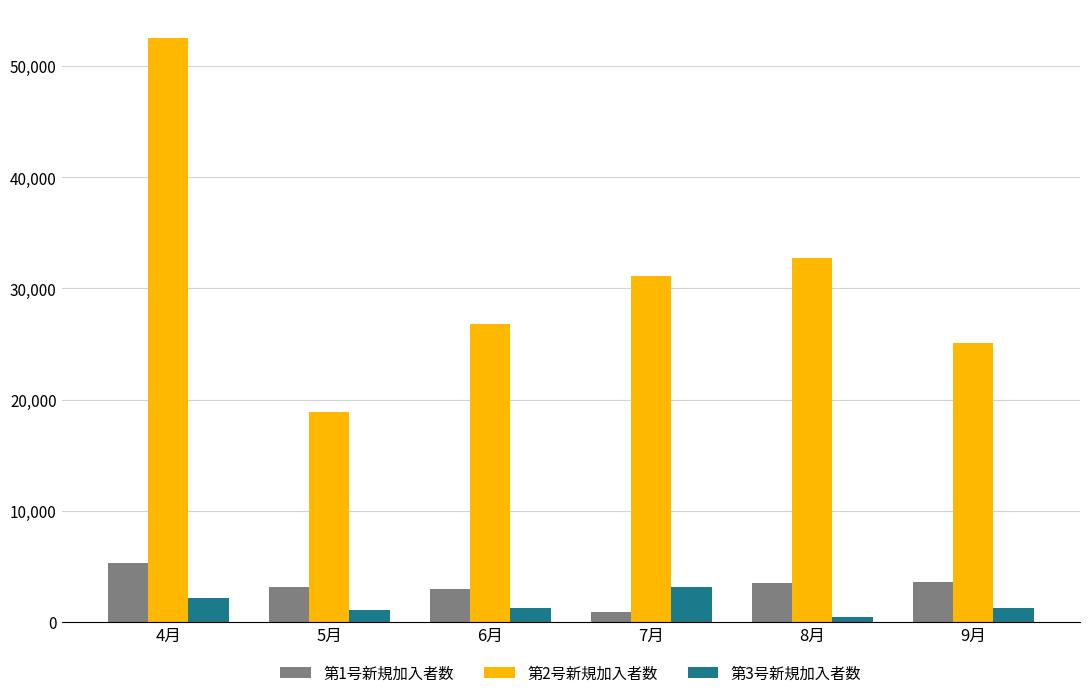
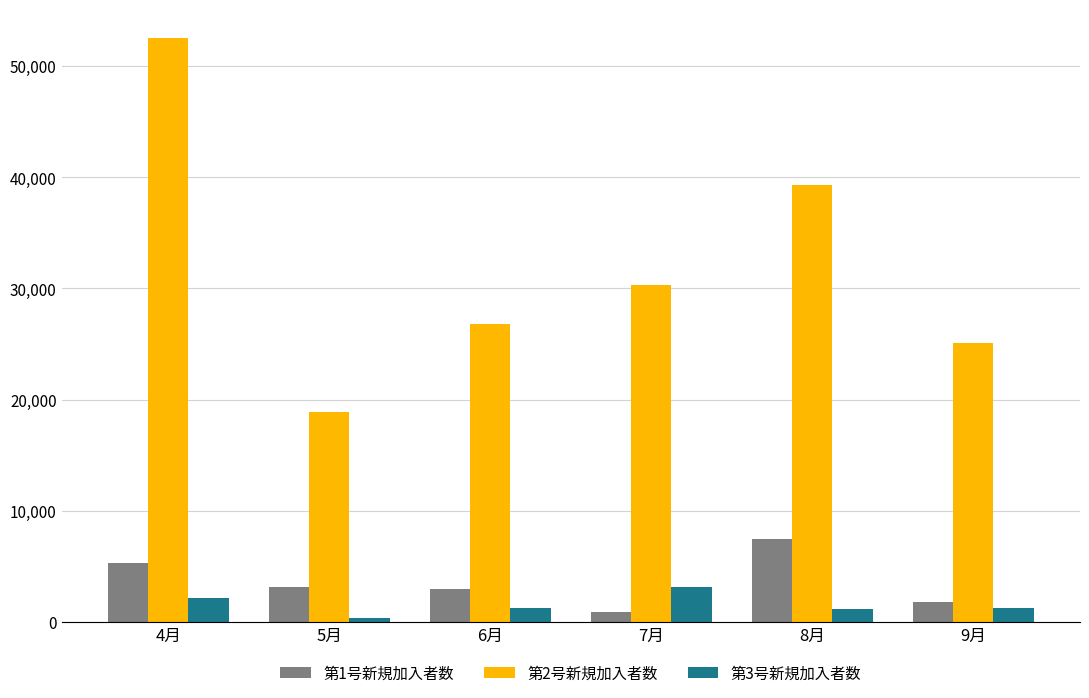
  {
    "第1号新規加入者数": {
      "4月": "5,300",
      "5月": "3,200",
      "6月": "3,000",
      "7月": "900",
-     "8月": "3,500",
-     "9月": "3,600"
+     "8月": "7,400",
+     "9月": "1,800"
    },
    "第2号新規加入者数": {
      "4月": "52,500",
      "5月": "18,900",
      "6月": "26,800",
-     "7月": "31,100",
-     "8月": "32,800",
+     "7月": "30,300",
+     "8月": "39,300",
      "9月": "25,100"
    },
    "第3号新規加入者数": {
      "4月": "2,200",
-     "5月": "1,100",
+     "5月": "400",
      "6月": "1,300",
      "7月": "3,200",
-     "8月": "400",
+     "8月": "1,200",
      "9月": "1,300"
    }
  }
